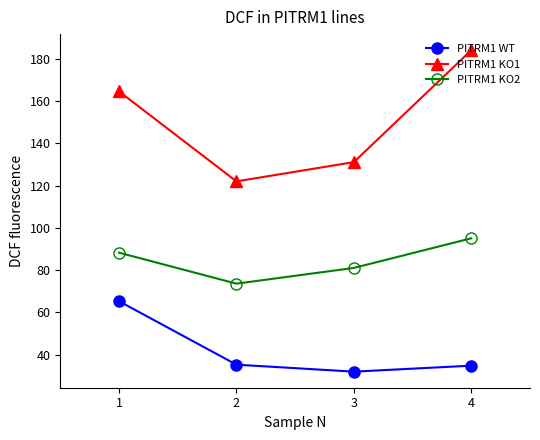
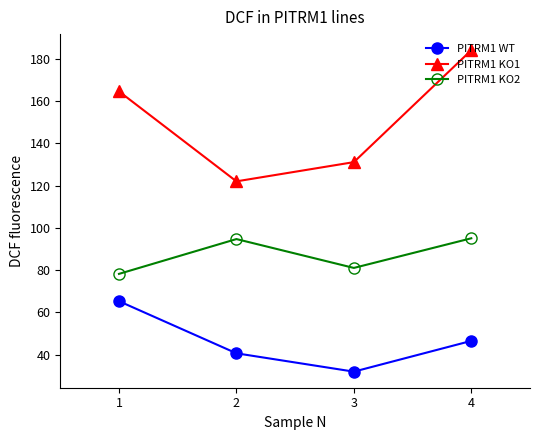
  {
    "PITRM1 WT": {
      "1": 65,
-     "2": 35,
+     "2": 41,
      "3": 32,
-     "4": 35
+     "4": 47
    },
    "PITRM1 KO1": {
      "1": 165,
      "2": 122,
      "3": 131,
      "4": 184
    },
    "PITRM1 KO2": {
-     "1": 88,
-     "2": 74,
+     "1": 78,
+     "2": 95,
      "3": 81,
      "4": 95
    }
  }
